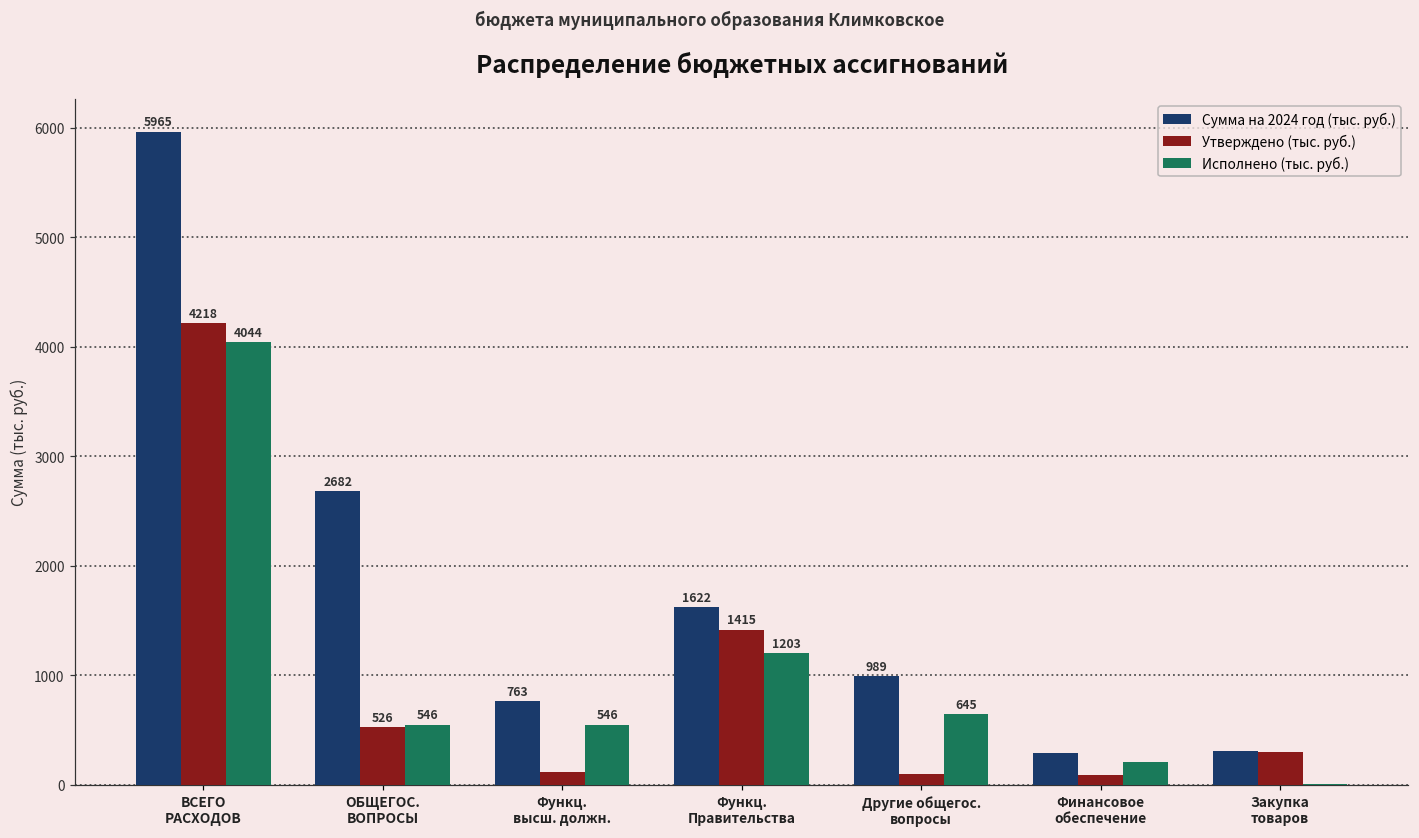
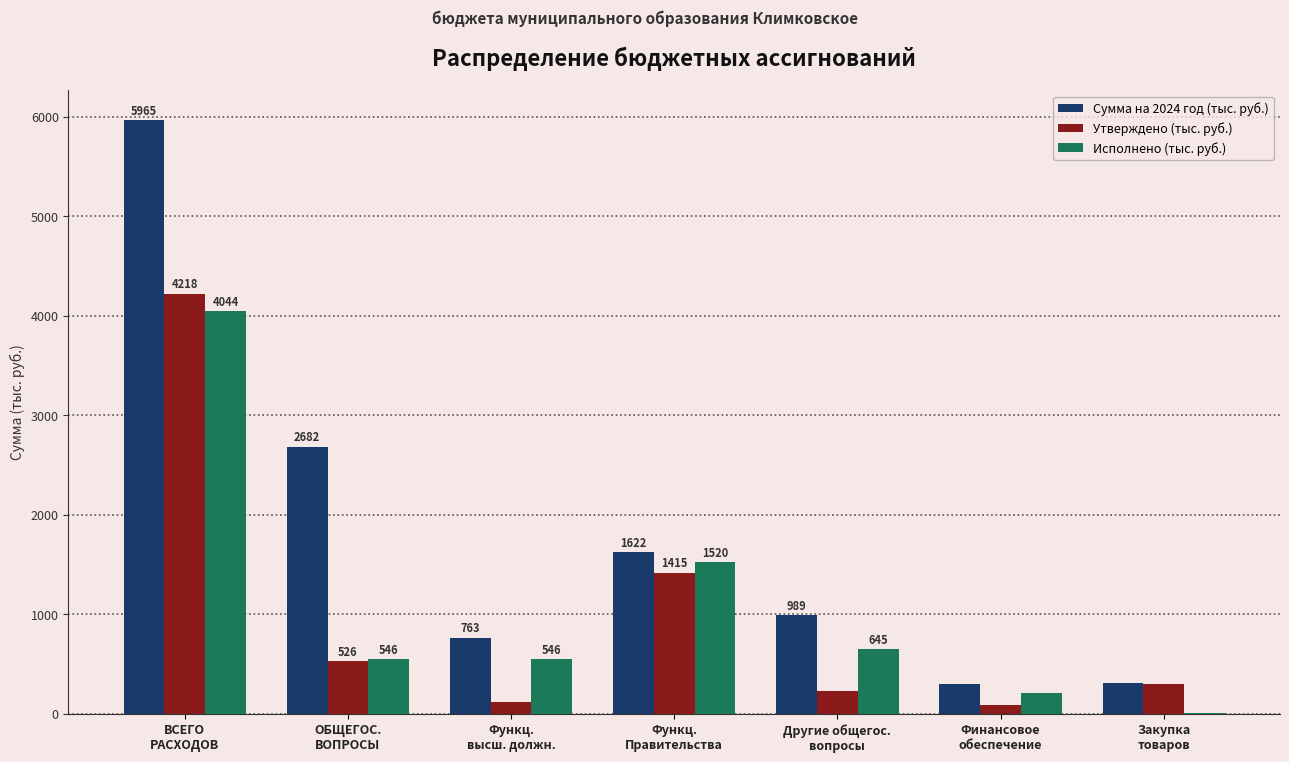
  {
    "Сумма на 2024 год (тыс. руб.)": {
      "ВСЕГО РАСХОДОВ": 5965,
      "ОБЩЕГОС. ВОПРОСЫ": 2682,
      "Функц. высш. должн.": 763,
      "Функц. Правительства": 1622,
      "Другие общегос. вопросы": 989
    },
    "Утверждено (тыс. руб.)": {
      "Функц. высш. должн.": 100,
-     "Другие общегос. вопросы": 100,
+     "Другие общегос. вопросы": 200,
      "Финансовое обеспечение": 100,
      "Закупка товаров": 300
    },
    "Исполнено (тыс. руб.)": {
      "ВСЕГО РАСХОДОВ": 4044,
      "ОБЩЕГОС. ВОПРОСЫ": 546,
      "Функц. высш. должн.": 546,
-     "Функц. Правительства": 1203,
+     "Функц. Правительства": 1520,
      "Другие общегос. вопросы": 645
    }
  }
